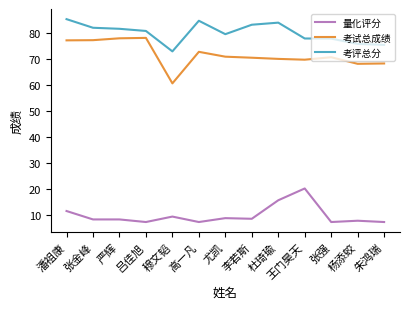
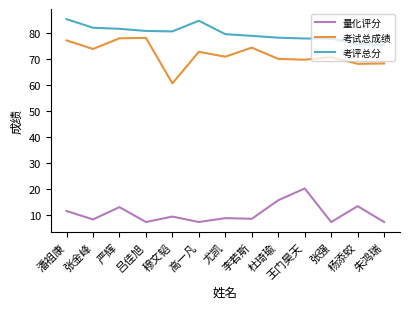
  {
    "量化评分": {
      "潘祖康": 11,
      "张金峰": 8,
-     "严辉": 8,
+     "严辉": 13,
      "吕佳旭": 7,
      "穆文韬": 9,
      "高一凡": 7,
      "尤凯": 9,
      "李若斯": 8,
      "杜琦瑜": 16,
      "王门昊天": 20,
      "张强": 7,
-     "杨添蛟": 8,
+     "杨添蛟": 13,
      "朱鸿瑞": 7
    },
    "考试总成绩": {
      "潘祖康": 77,
-     "张金峰": 77,
+     "张金峰": 74,
      "严辉": 78,
      "吕佳旭": 78,
      "穆文韬": 61,
      "高一凡": 73,
      "尤凯": 71,
-     "李若斯": 70,
+     "李若斯": 74,
      "杜琦瑜": 70,
      "王门昊天": 70,
      "杨添蛟": 68,
      "朱鸿瑞": 68
    },
    "考评总分": {
      "潘祖康": 85,
      "张金峰": 82,
      "严辉": 82,
      "吕佳旭": 81,
-     "穆文韬": 73,
+     "穆文韬": 81,
      "高一凡": 85,
      "尤凯": 80,
-     "李若斯": 83,
-     "杜琦瑜": 84,
+     "李若斯": 79,
+     "杜琦瑜": 78,
      "王门昊天": 78
    }
  }
